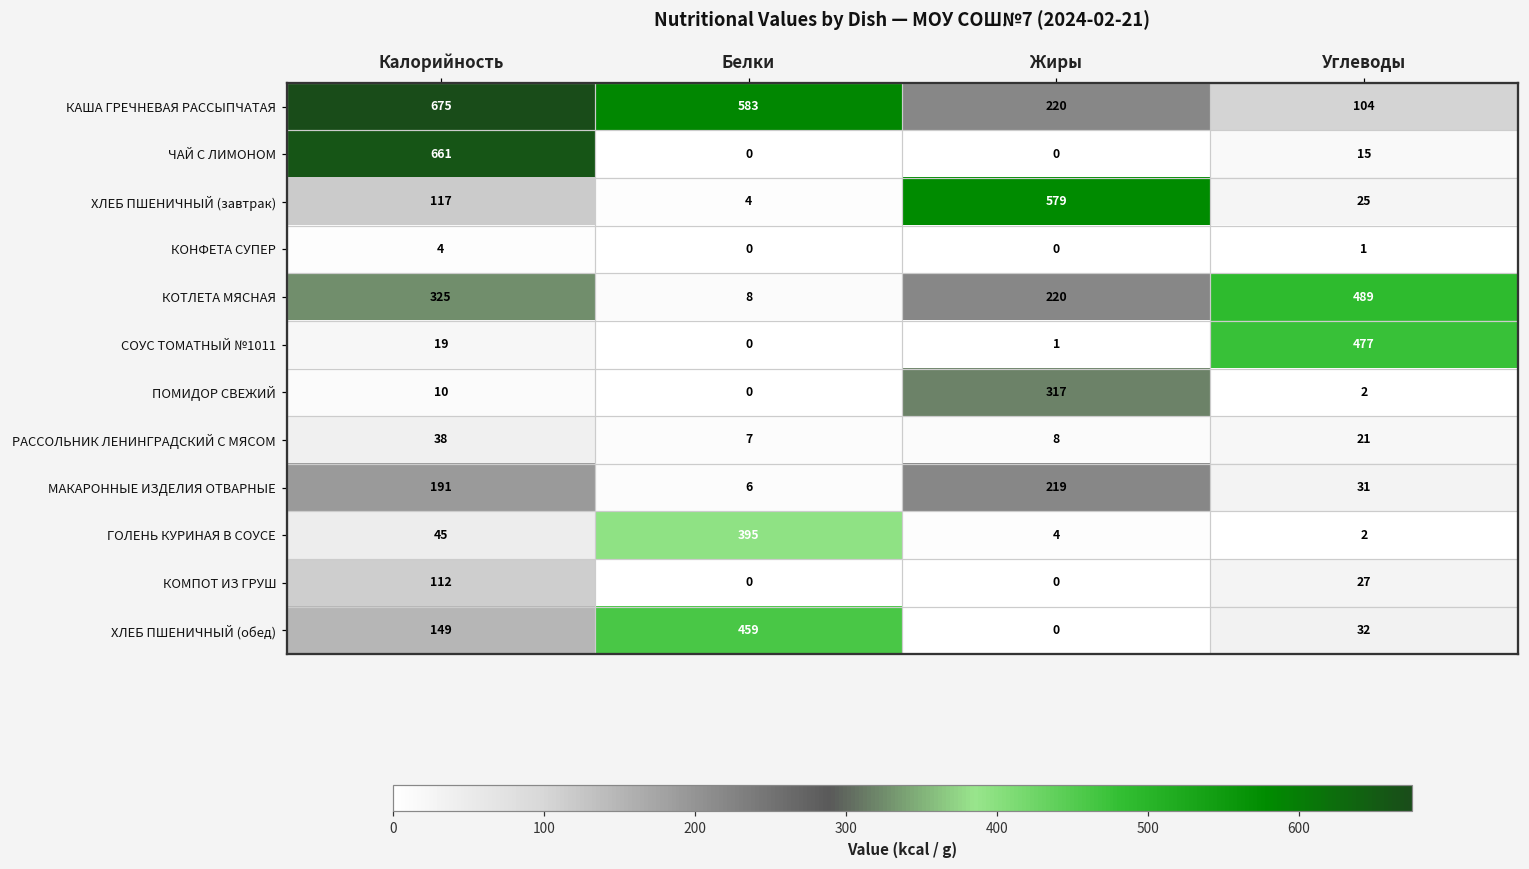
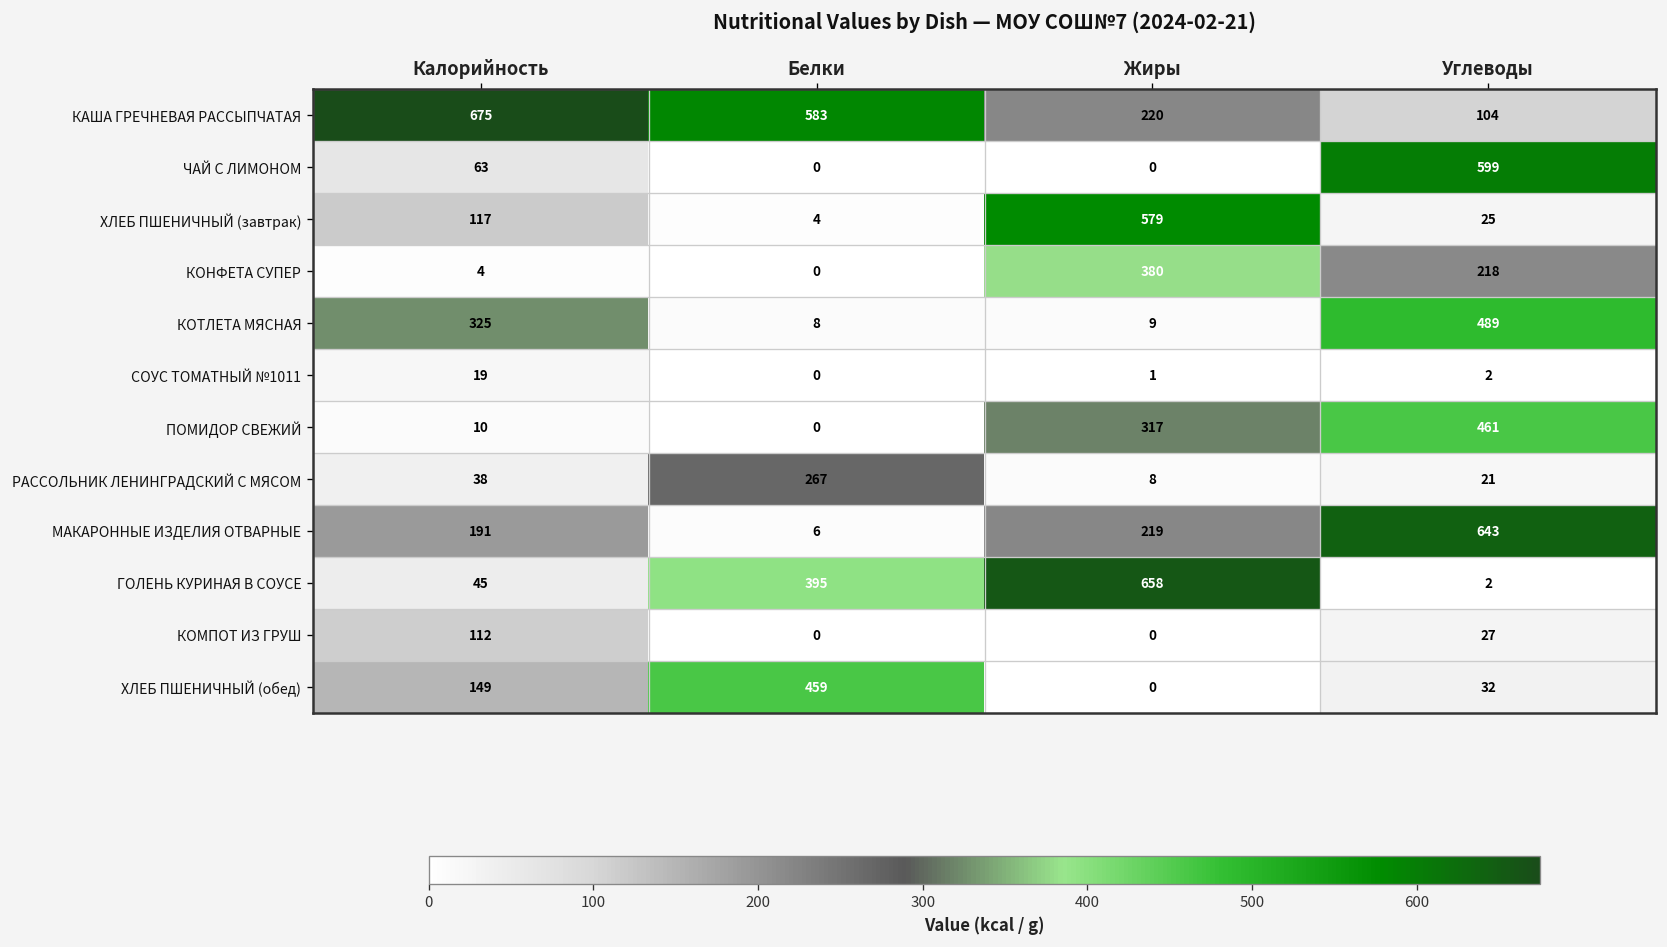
  {
    "КАША ГРЕЧНЕВАЯ РАССЫПЧАТАЯ": {
      "Калорийность": 675,
      "Белки": 583,
      "Жиры": 220,
      "Углеводы": 104
    },
    "ЧАЙ С ЛИМОНОМ": {
-     "Калорийность": 661,
+     "Калорийность": 63,
      "Белки": 0,
      "Жиры": 0,
-     "Углеводы": 15
+     "Углеводы": 599
    },
    "ХЛЕБ ПШЕНИЧНЫЙ (завтрак)": {
      "Калорийность": 117,
      "Белки": 4,
      "Жиры": 579,
      "Углеводы": 25
    },
    "КОНФЕТА СУПЕР": {
      "Калорийность": 4,
      "Белки": 0,
-     "Жиры": 0,
-     "Углеводы": 1
+     "Жиры": 380,
+     "Углеводы": 218
    },
    "КОТЛЕТА МЯСНАЯ": {
      "Калорийность": 325,
      "Белки": 8,
-     "Жиры": 220,
+     "Жиры": 9,
      "Углеводы": 489
    },
    "СОУС ТОМАТНЫЙ №1011": {
      "Калорийность": 19,
      "Белки": 0,
      "Жиры": 1,
-     "Углеводы": 477
+     "Углеводы": 2
    },
    "ПОМИДОР СВЕЖИЙ": {
      "Калорийность": 10,
      "Белки": 0,
      "Жиры": 317,
-     "Углеводы": 2
+     "Углеводы": 461
    },
    "РАССОЛЬНИК ЛЕНИНГРАДСКИЙ С МЯСОМ": {
      "Калорийность": 38,
-     "Белки": 7,
+     "Белки": 267,
      "Жиры": 8,
      "Углеводы": 21
    },
    "МАКАРОННЫЕ ИЗДЕЛИЯ ОТВАРНЫЕ": {
      "Калорийность": 191,
      "Белки": 6,
      "Жиры": 219,
-     "Углеводы": 31
+     "Углеводы": 643
    },
    "ГОЛЕНЬ КУРИНАЯ В СОУСЕ": {
      "Калорийность": 45,
      "Белки": 395,
-     "Жиры": 4,
+     "Жиры": 658,
      "Углеводы": 2
    },
    "КОМПОТ ИЗ ГРУШ": {
      "Калорийность": 112,
      "Белки": 0,
      "Жиры": 0,
      "Углеводы": 27
    },
    "ХЛЕБ ПШЕНИЧНЫЙ (обед)": {
      "Калорийность": 149,
      "Белки": 459,
      "Жиры": 0,
      "Углеводы": 32
    }
  }
